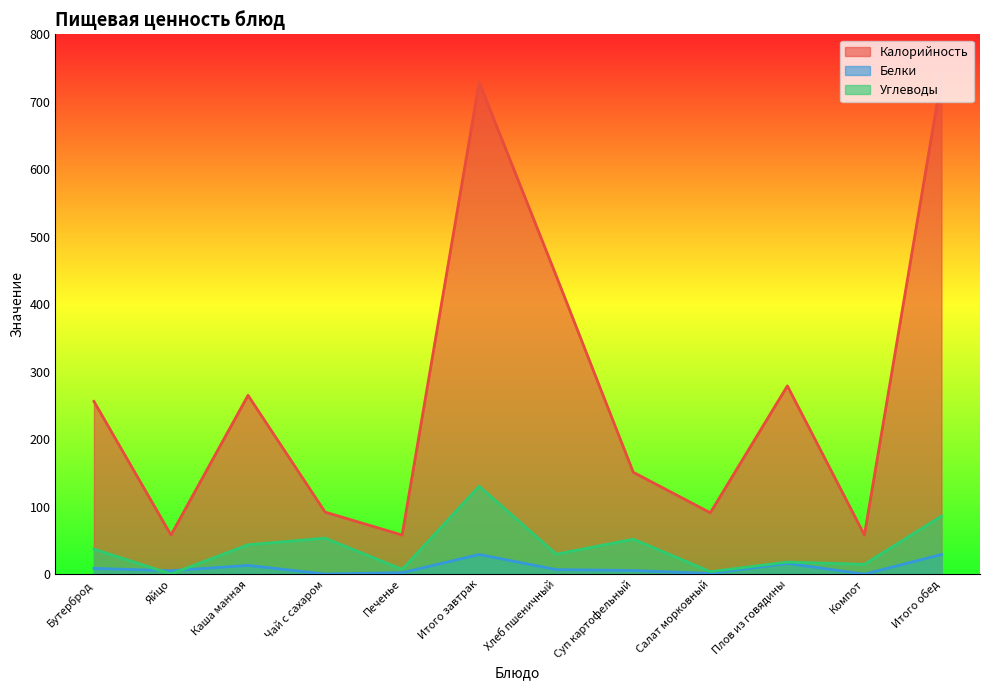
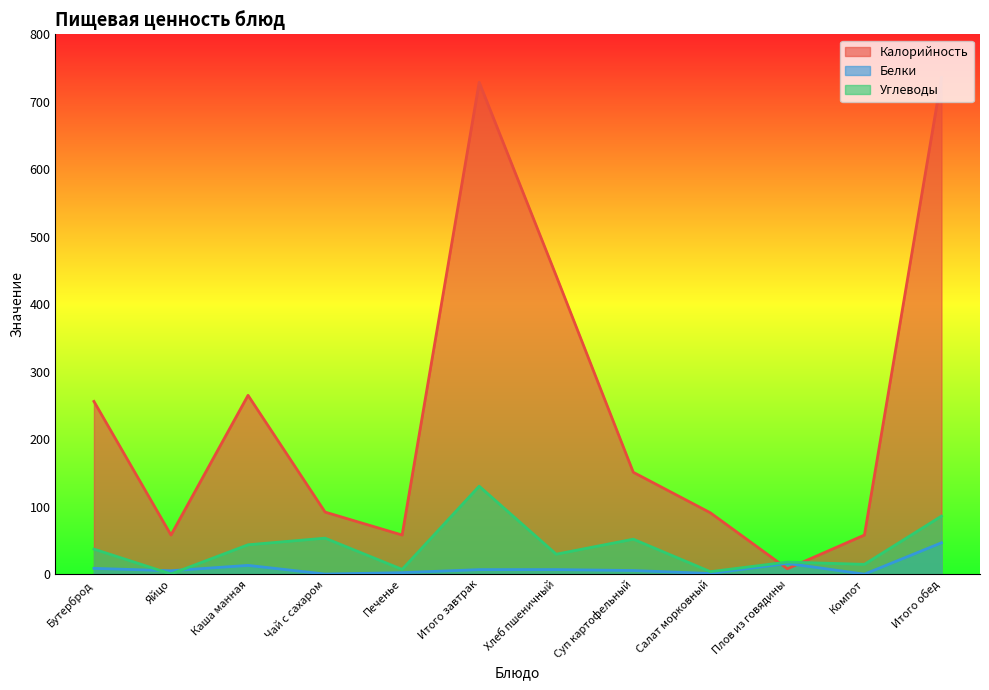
  {
    "Калорийность": {
      "Бутерброд": 260,
      "Яйцо": 60,
      "Каша манная": 270,
      "Чай с сахаром": 90,
      "Печенье": 60,
      "Итого завтрак": 730,
      "Хлеб пшеничный": 440,
      "Суп картофельный": 150,
      "Салат морковный": 90,
-     "Плов из говядины": 280,
+     "Плов из говядины": 10,
      "Компот": 60
    },
    "Белки": {
      "Бутерброд": 10,
      "Яйцо": 10,
      "Каша манная": 10,
      "Чай с сахаром": 0,
      "Печенье": 0,
-     "Итого завтрак": 30,
+     "Итого завтрак": 10,
      "Хлеб пшеничный": 10,
      "Суп картофельный": 10,
      "Компот": 0,
-     "Итого обед": 30
+     "Итого обед": 50
    },
    "Углеводы": {
      "Бутерброд": 40,
      "Яйцо": 0,
      "Каша манная": 40,
      "Чай с сахаром": 50,
      "Печенье": 10,
      "Итого завтрак": 130,
      "Хлеб пшеничный": 30,
      "Суп картофельный": 50,
      "Компот": 10,
      "Итого обед": 90
    }
  }
